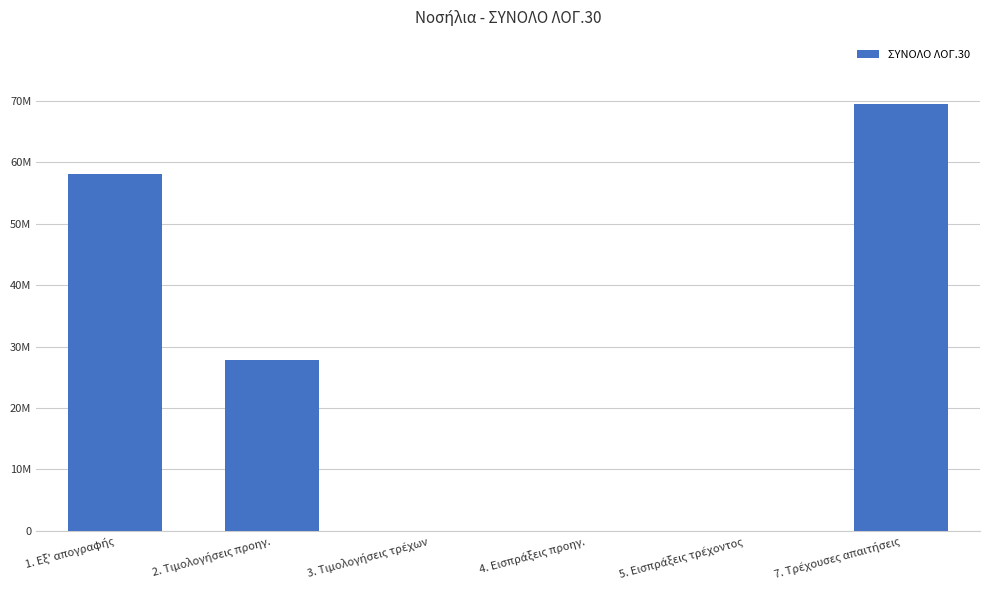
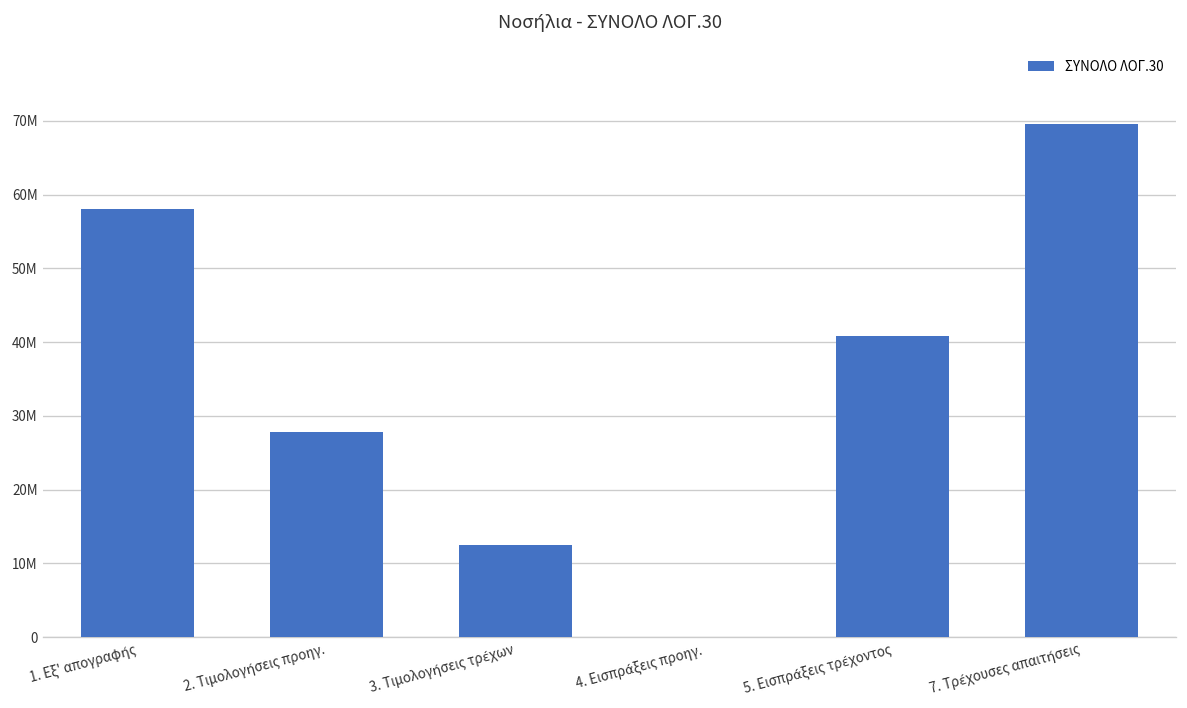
  {
    "1. Εξ' απογραφής": 58000000,
    "2. Τιμολογήσεις προηγ.": 28000000,
-   "3. Τιμολογήσεις τρέχων": 0,
+   "3. Τιμολογήσεις τρέχων": 13000000,
    "4. Εισπράξεις προηγ.": 0,
-   "5. Εισπράξεις τρέχοντος": 0,
+   "5. Εισπράξεις τρέχοντος": 41000000,
    "7. Τρέχουσες απαιτήσεις": 70000000
  }
